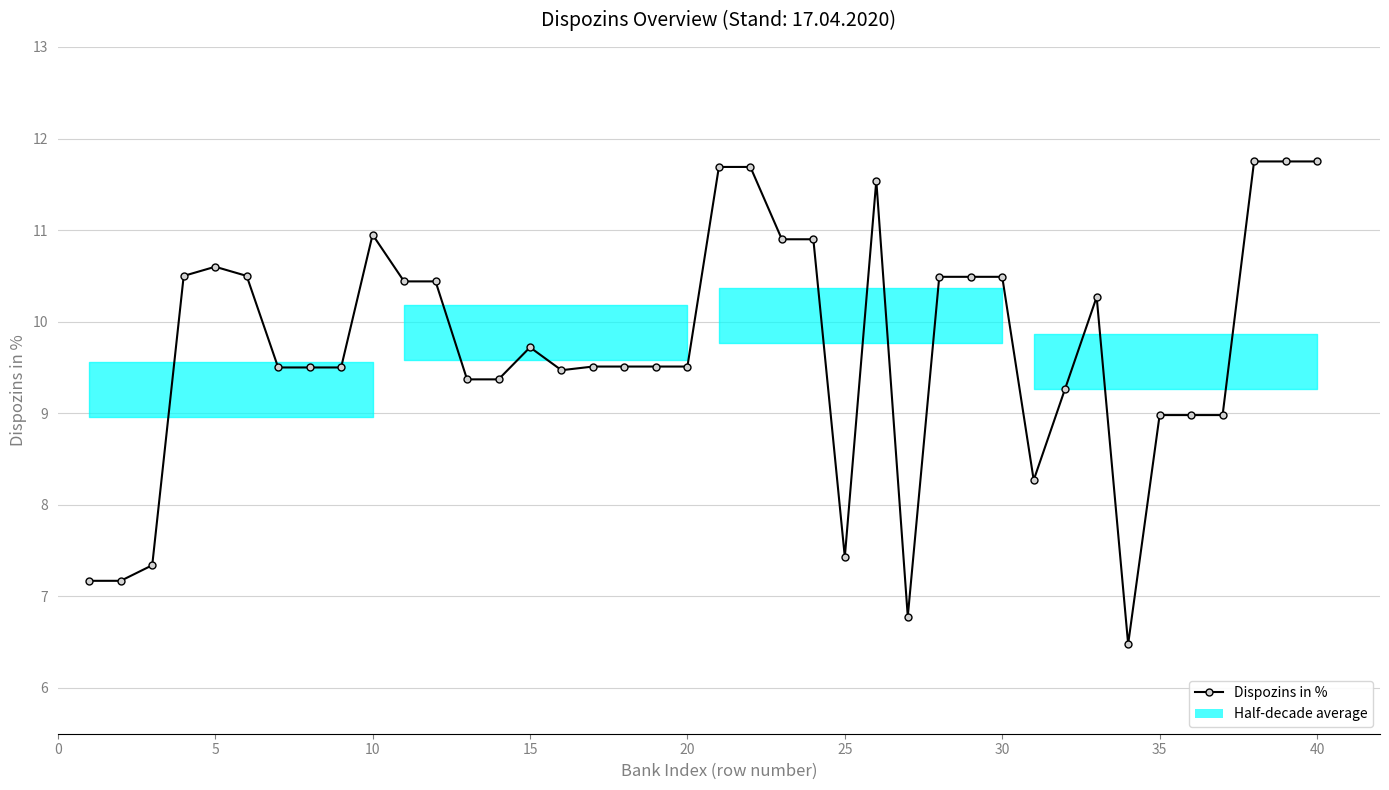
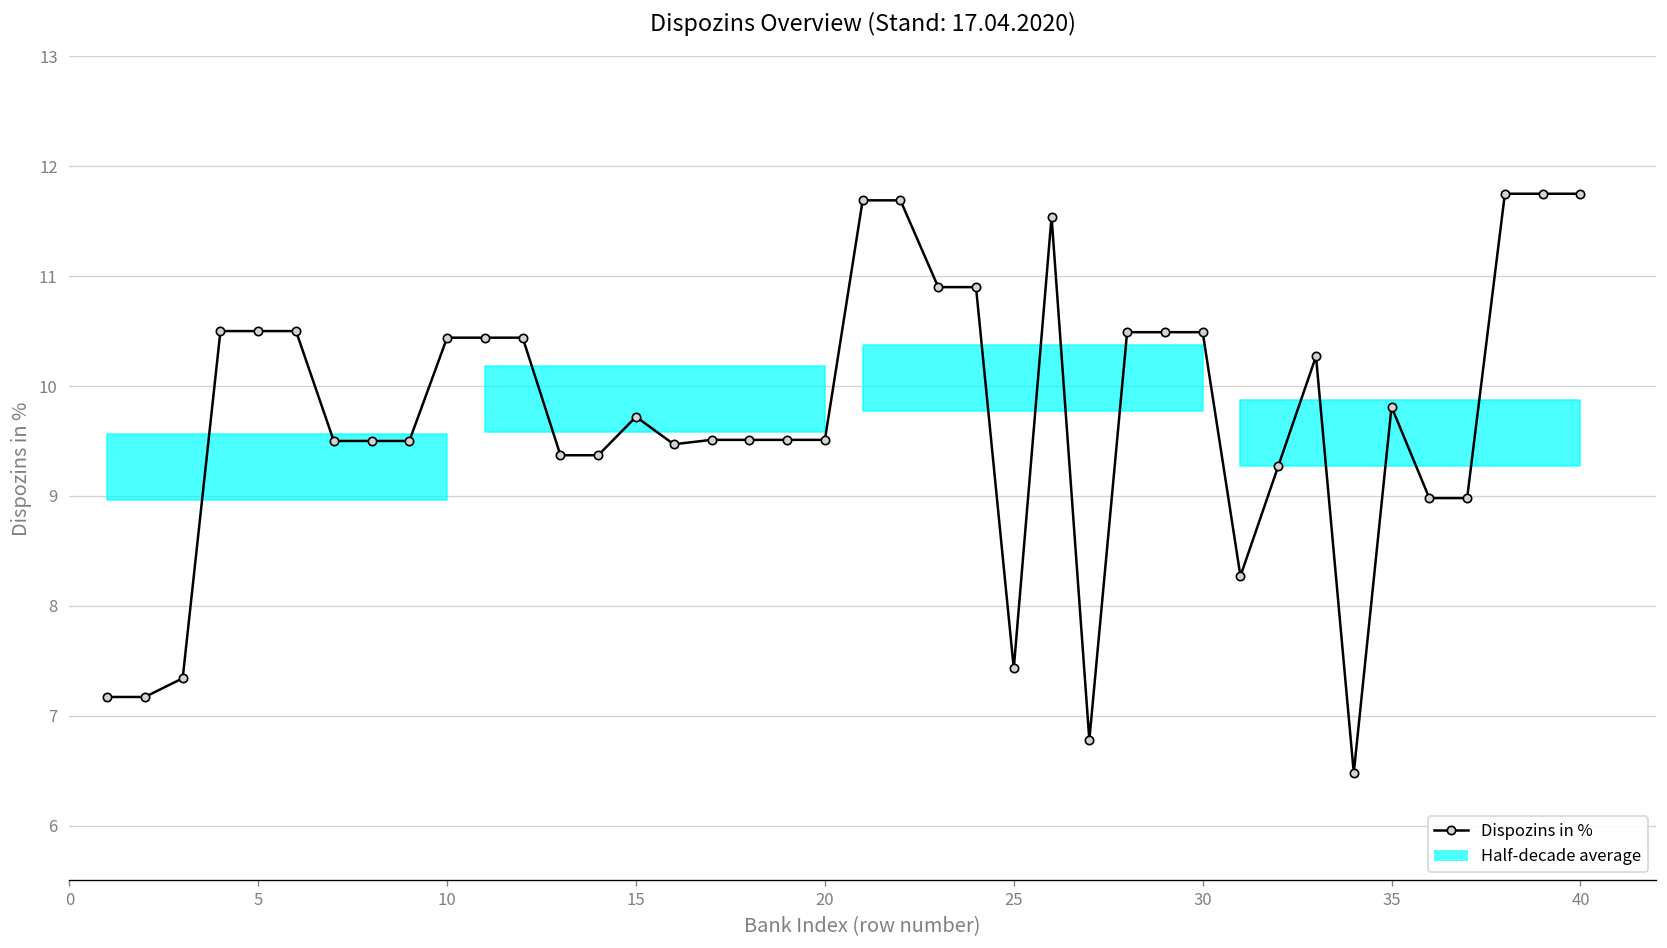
  {
    "Dispozins in %": {
-     "5": 10.6,
-     "10": 11.0,
+     "5": 10.5,
+     "10": 10.4,
      "15": 9.7,
      "20": 9.5,
      "25": 7.4,
      "30": 10.5,
-     "35": 9.0,
+     "35": 9.8,
      "40": 11.8
    }
  }
